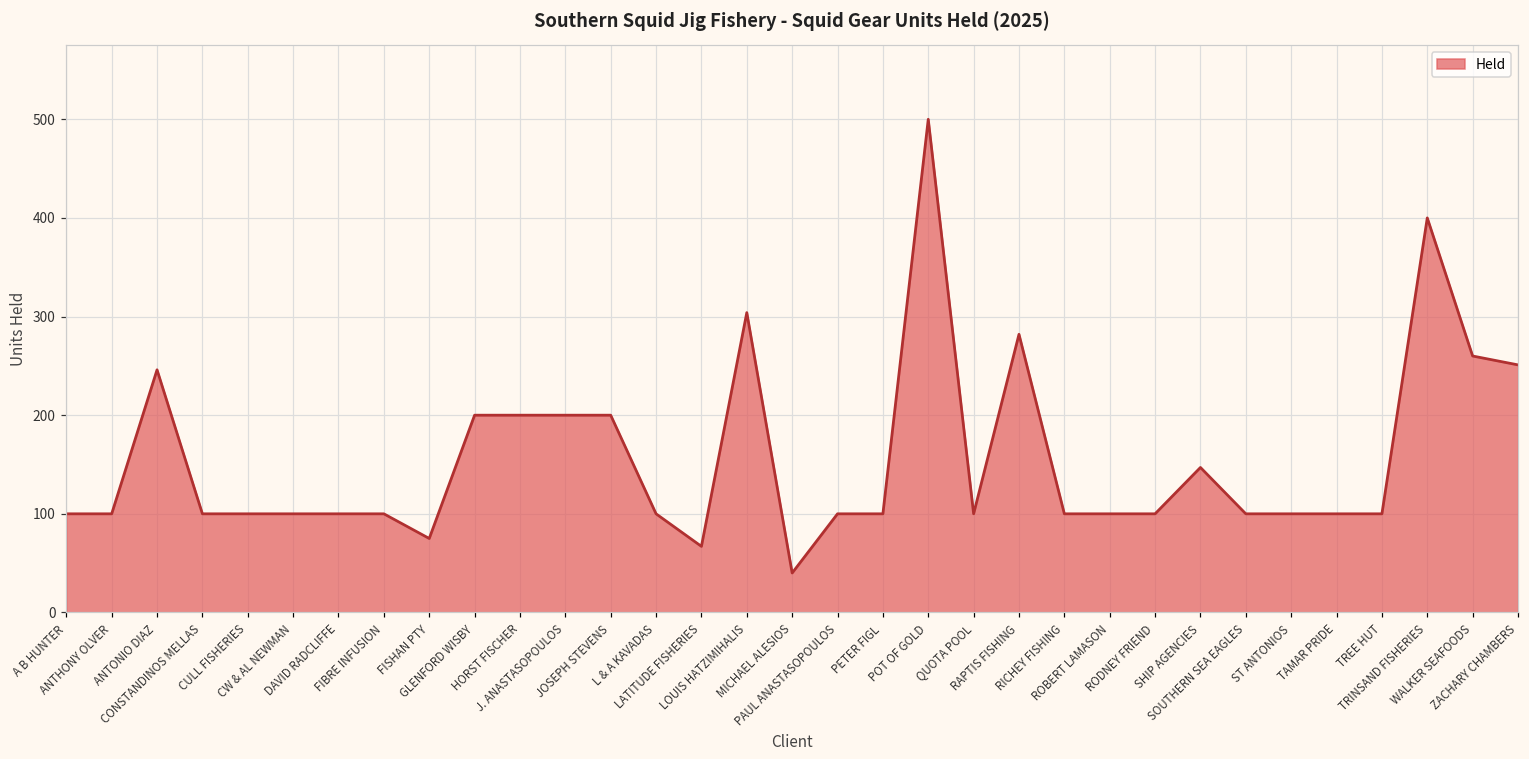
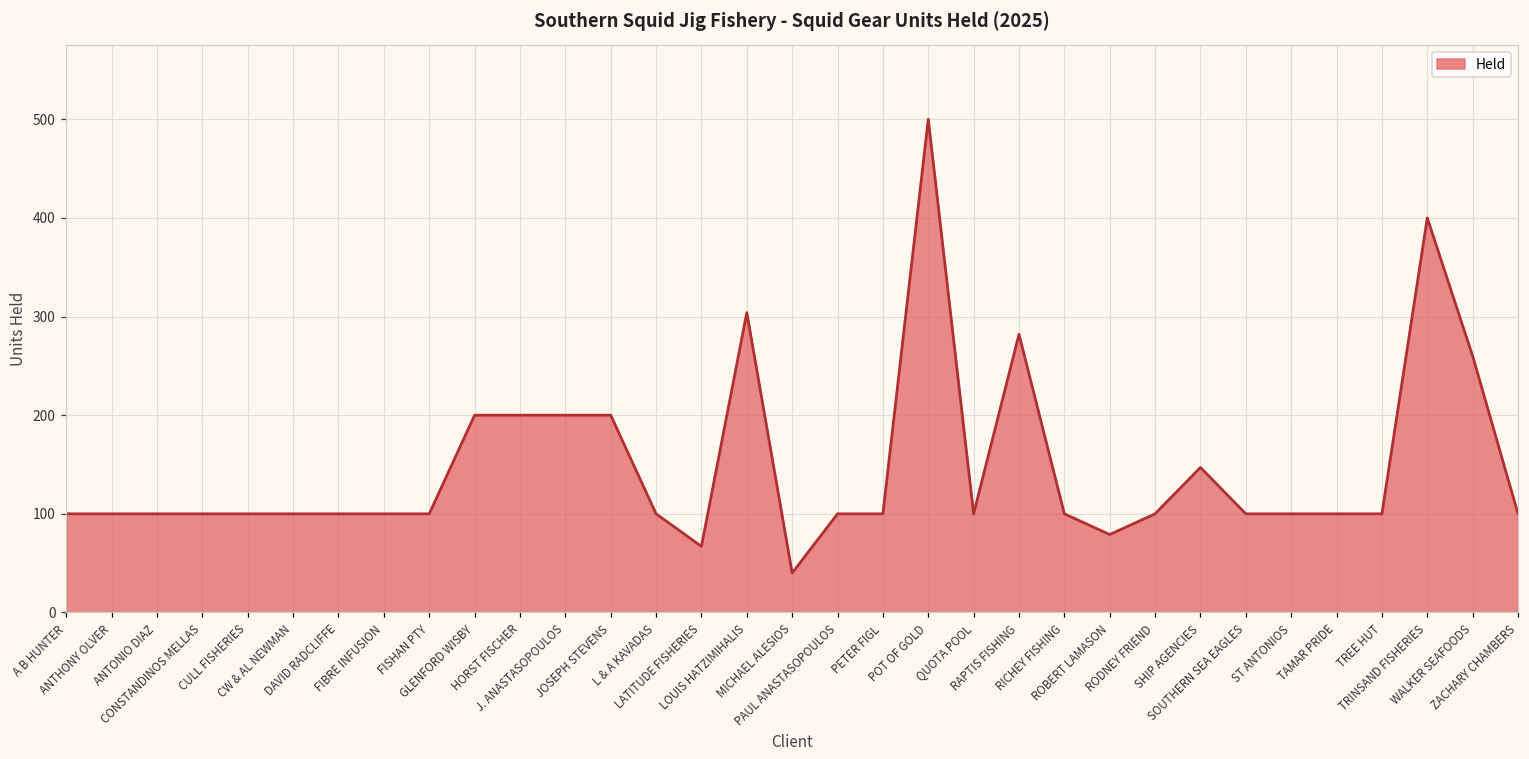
  {
    "A B HUNTER": 100,
    "ANTHONY OLVER": 100,
-   "ANTONIO DIAZ": 250,
+   "ANTONIO DIAZ": 100,
    "CONSTANDINOS MELLAS": 100,
    "CULL FISHERIES": 100,
    "CW & AL NEWMAN": 100,
    "DAVID RADCLIFFE": 100,
    "FIBRE INFUSION": 100,
-   "FISHAN PTY": 80,
+   "FISHAN PTY": 100,
    "GLENFORD WISBY": 200,
    "HORST FISCHER": 200,
    "J. ANASTASOPOULOS": 200,
    "JOSEPH STEVENS": 200,
    "L & A KAVADAS": 100,
    "LATITUDE FISHERIES": 70,
    "LOUIS HATZIMIHALIS": 300,
    "MICHAEL ALESIOS": 40,
    "PAUL ANASTASOPOULOS": 100,
    "PETER FIGL": 100,
    "POT OF GOLD": 500,
    "QUOTA POOL": 100,
    "RAPTIS FISHING": 280,
    "RICHEY FISHING": 100,
-   "ROBERT LAMASON": 100,
+   "ROBERT LAMASON": 80,
    "RODNEY FRIEND": 100,
    "SHIP AGENCIES": 150,
    "SOUTHERN SEA EAGLES": 100,
    "ST ANTONIOS": 100,
    "TAMAR PRIDE": 100,
    "TREE HUT": 100,
    "TRINSAND FISHERIES": 400,
    "WALKER SEAFOODS": 260,
-   "ZACHARY CHAMBERS": 250
+   "ZACHARY CHAMBERS": 100
  }
